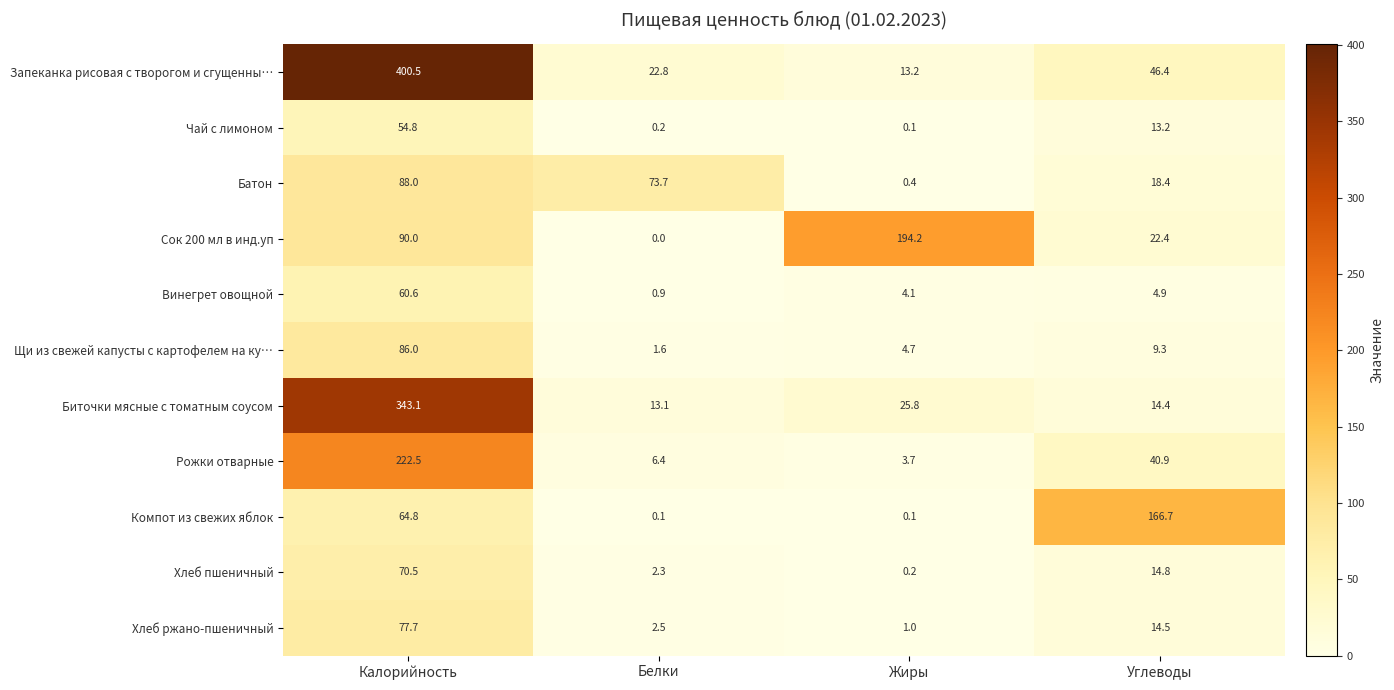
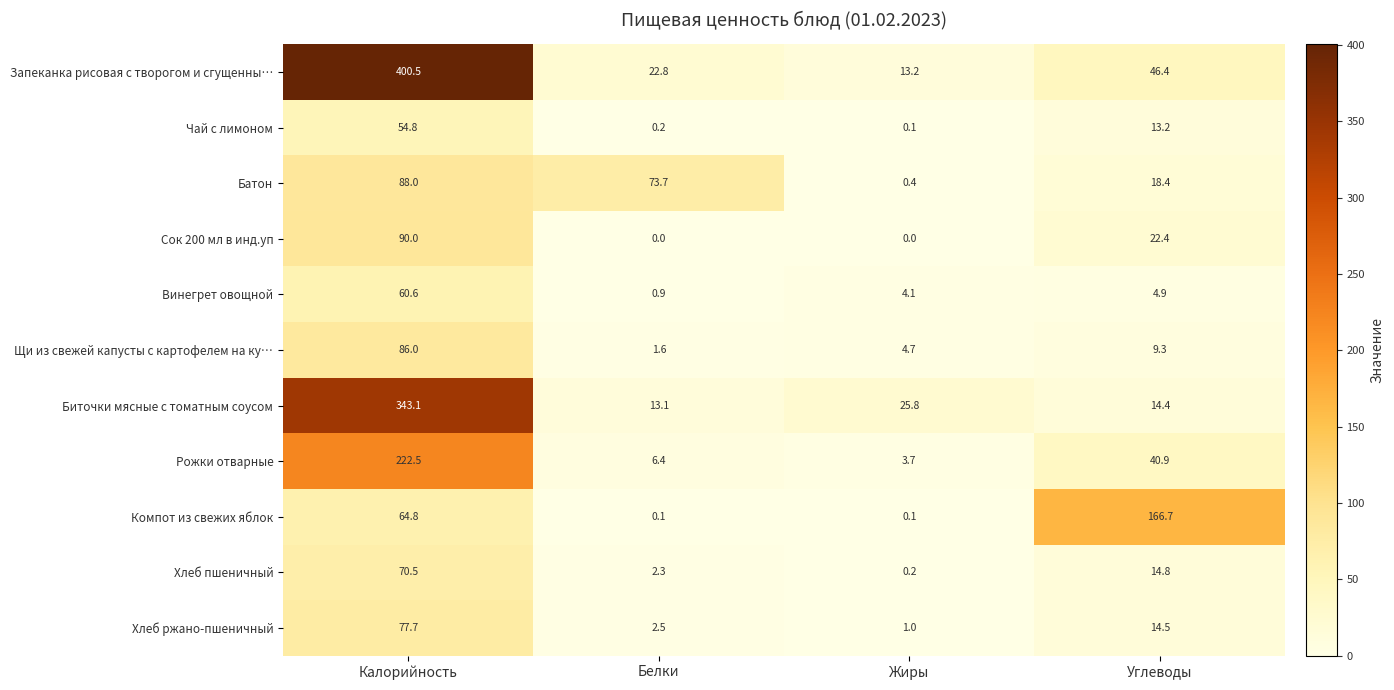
  {
    "Запеканка рисовая с творогом и сгущенны…": {
      "Калорийность": 400.5,
      "Белки": 22.8,
      "Жиры": 13.2,
      "Углеводы": 46.4
    },
    "Чай с лимоном": {
      "Калорийность": 54.8,
      "Белки": 0.2,
      "Жиры": 0.1,
      "Углеводы": 13.2
    },
    "Батон": {
      "Калорийность": 88.0,
      "Белки": 73.7,
      "Жиры": 0.4,
      "Углеводы": 18.4
    },
    "Сок 200 мл в инд.уп": {
      "Калорийность": 90.0,
      "Белки": 0.0,
-     "Жиры": 194.2,
+     "Жиры": 0.0,
      "Углеводы": 22.4
    },
    "Винегрет овощной": {
      "Калорийность": 60.6,
      "Белки": 0.9,
      "Жиры": 4.1,
      "Углеводы": 4.9
    },
    "Щи из свежей капусты с картофелем на ку…": {
      "Калорийность": 86.0,
      "Белки": 1.6,
      "Жиры": 4.7,
      "Углеводы": 9.3
    },
    "Биточки мясные с томатным соусом": {
      "Калорийность": 343.1,
      "Белки": 13.1,
      "Жиры": 25.8,
      "Углеводы": 14.4
    },
    "Рожки отварные": {
      "Калорийность": 222.5,
      "Белки": 6.4,
      "Жиры": 3.7,
      "Углеводы": 40.9
    },
    "Компот из свежих яблок": {
      "Калорийность": 64.8,
      "Белки": 0.1,
      "Жиры": 0.1,
      "Углеводы": 166.7
    },
    "Хлеб пшеничный": {
      "Калорийность": 70.5,
      "Белки": 2.3,
      "Жиры": 0.2,
      "Углеводы": 14.8
    },
    "Хлеб ржано-пшеничный": {
      "Калорийность": 77.7,
      "Белки": 2.5,
      "Жиры": 1.0,
      "Углеводы": 14.5
    }
  }
